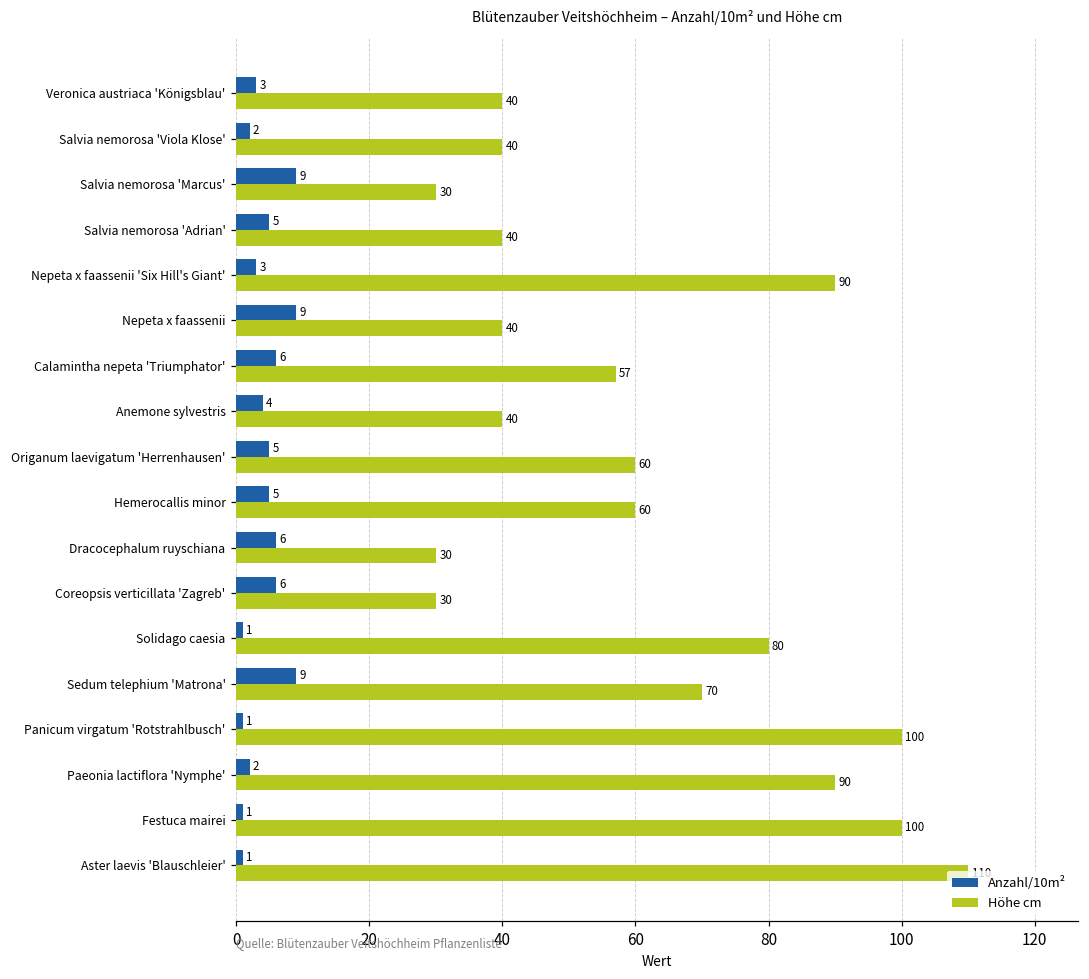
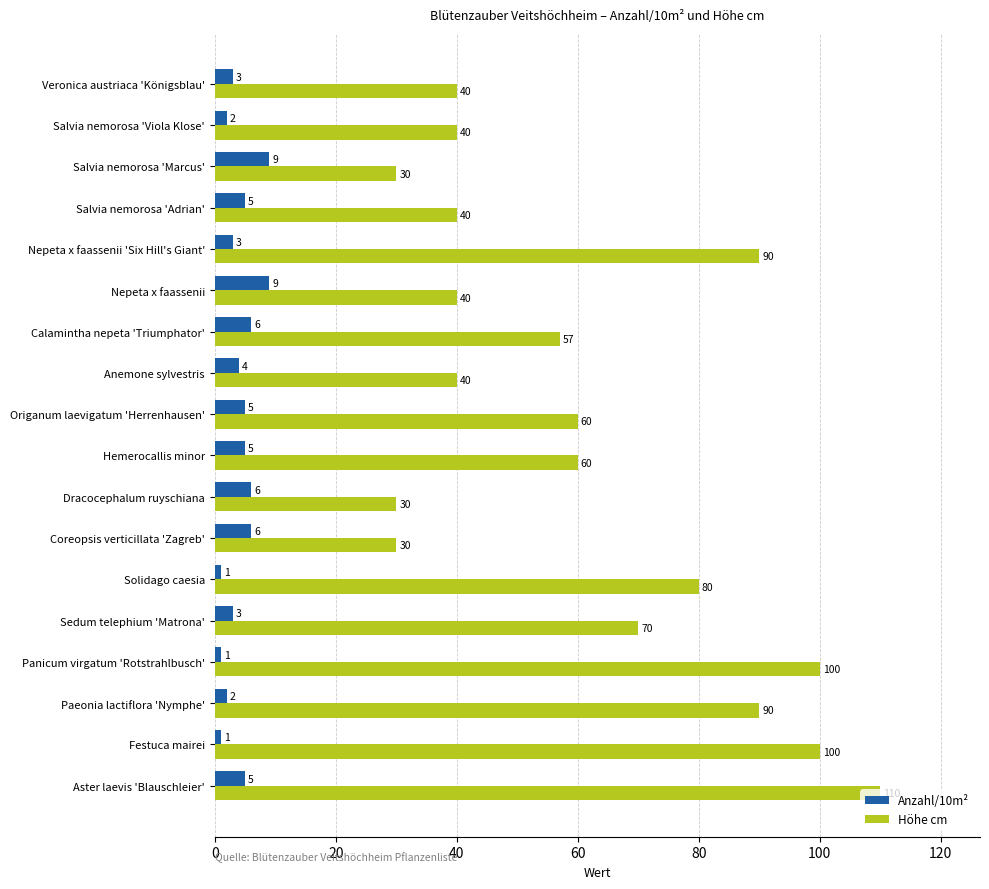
  {
    "Anzahl/10m²": {
      "Veronica austriaca 'Königsblau'": 3,
      "Salvia nemorosa 'Viola Klose'": 2,
      "Salvia nemorosa 'Marcus'": 9,
      "Salvia nemorosa 'Adrian'": 5,
      "Nepeta x faassenii 'Six Hill's Giant'": 3,
      "Nepeta x faassenii": 9,
      "Calamintha nepeta 'Triumphator'": 6,
      "Anemone sylvestris": 4,
      "Origanum laevigatum 'Herrenhausen'": 5,
      "Hemerocallis minor": 5,
      "Dracocephalum ruyschiana": 6,
      "Coreopsis verticillata 'Zagreb'": 6,
      "Solidago caesia": 1,
-     "Sedum telephium 'Matrona'": 9,
+     "Sedum telephium 'Matrona'": 3,
      "Panicum virgatum 'Rotstrahlbusch'": 1,
      "Paeonia lactiflora 'Nymphe'": 2,
      "Festuca mairei": 1,
-     "Aster laevis 'Blauschleier'": 1
+     "Aster laevis 'Blauschleier'": 5
    },
    "Höhe cm": {
      "Veronica austriaca 'Königsblau'": 40,
      "Salvia nemorosa 'Viola Klose'": 40,
      "Salvia nemorosa 'Marcus'": 30,
      "Salvia nemorosa 'Adrian'": 40,
      "Nepeta x faassenii 'Six Hill's Giant'": 90,
      "Nepeta x faassenii": 40,
      "Calamintha nepeta 'Triumphator'": 57,
      "Anemone sylvestris": 40,
      "Origanum laevigatum 'Herrenhausen'": 60,
      "Hemerocallis minor": 60,
      "Dracocephalum ruyschiana": 30,
      "Coreopsis verticillata 'Zagreb'": 30,
      "Solidago caesia": 80,
      "Sedum telephium 'Matrona'": 70,
      "Panicum virgatum 'Rotstrahlbusch'": 100,
      "Paeonia lactiflora 'Nymphe'": 90,
      "Festuca mairei": 100
    }
  }
